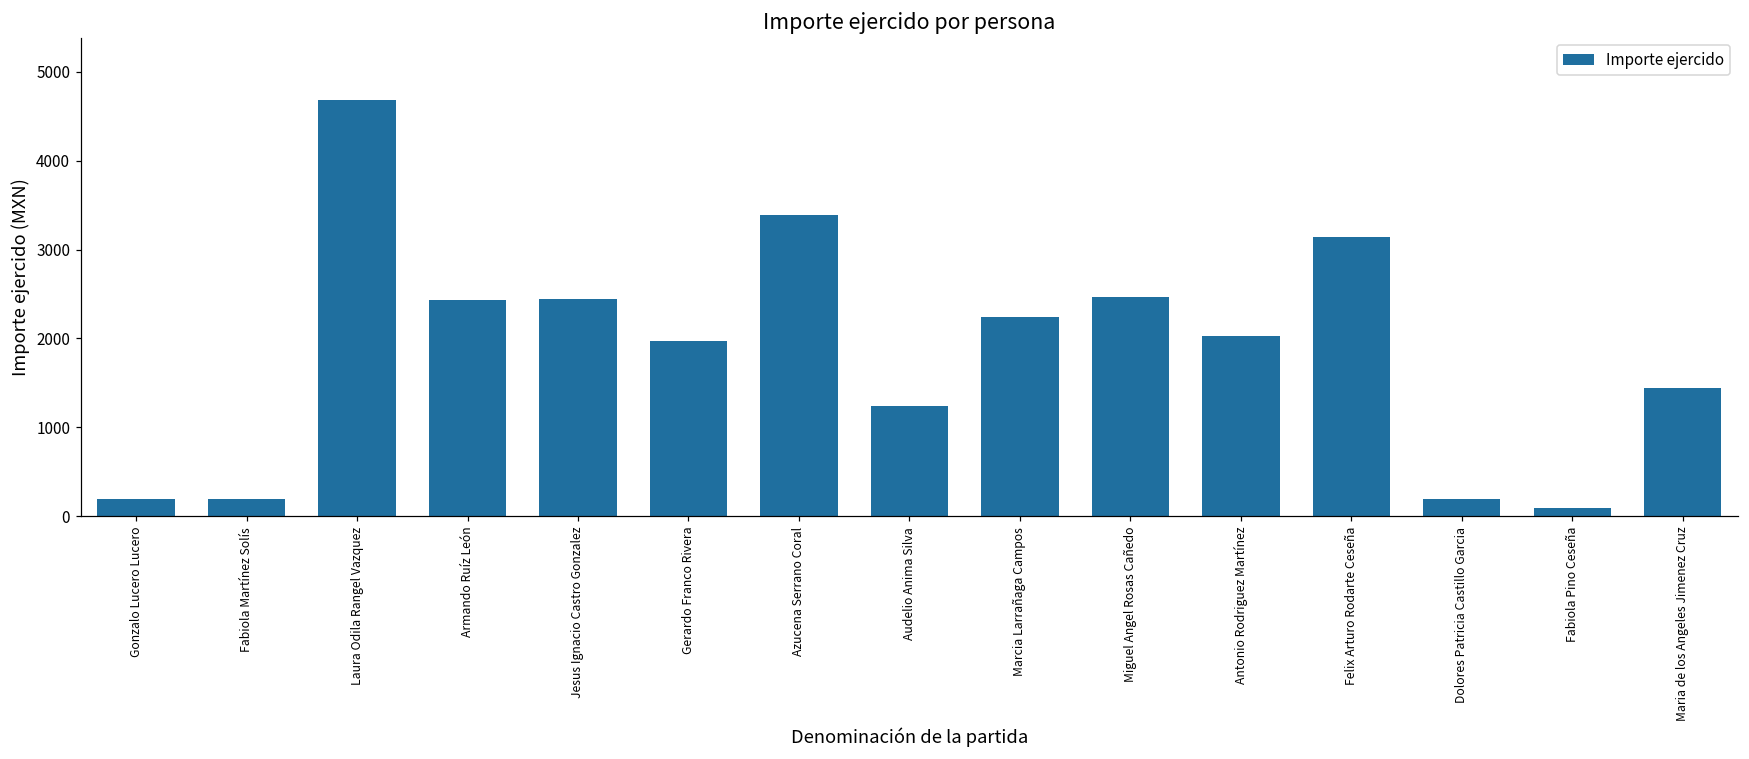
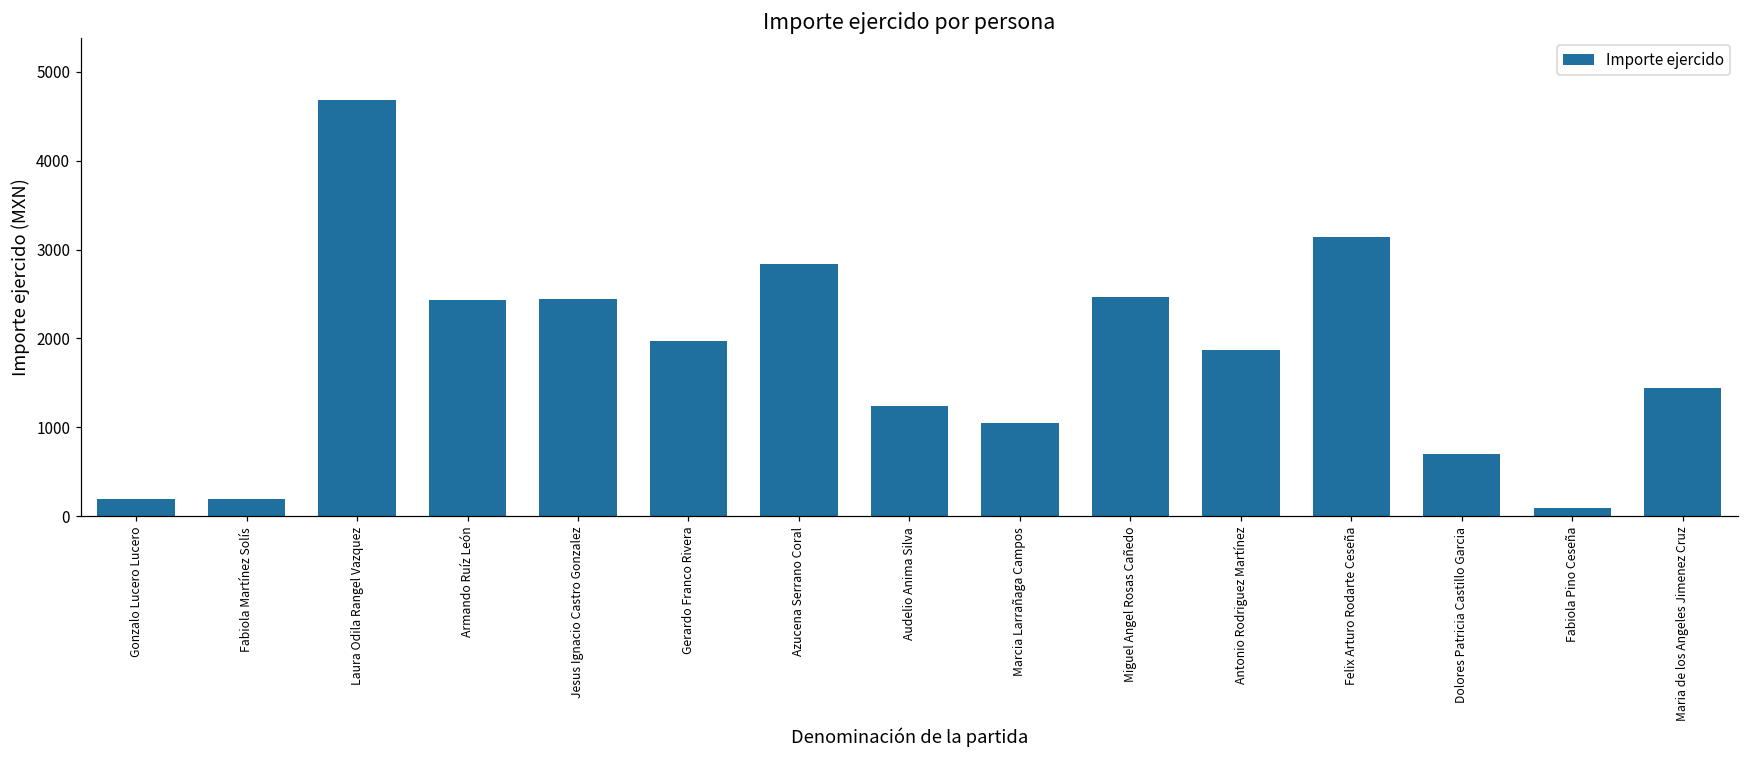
  {
    "Gonzalo Lucero Lucero": 200,
    "Fabiola Martínez Solís": 200,
    "Laura Odila Rangel Vazquez": 4700,
    "Armando Ruíz León": 2400,
    "Jesus Ignacio Castro Gonzalez": 2400,
    "Gerardo Franco Rivera": 2000,
-   "Azucena Serrano Coral": 3400,
+   "Azucena Serrano Coral": 2800,
    "Audelio Anima Silva": 1200,
-   "Marcia Larrañaga Campos": 2200,
+   "Marcia Larrañaga Campos": 1100,
    "Miguel Angel Rosas Cañedo": 2500,
-   "Antonio Rodriguez Martínez": 2000,
+   "Antonio Rodriguez Martínez": 1900,
    "Felix Arturo Rodarte Ceseña": 3100,
-   "Dolores Patricia Castillo Garcia": 200,
+   "Dolores Patricia Castillo Garcia": 700,
    "Fabiola Pino Ceseña": 100,
    "Maria de los Angeles Jimenez Cruz": 1400
  }
